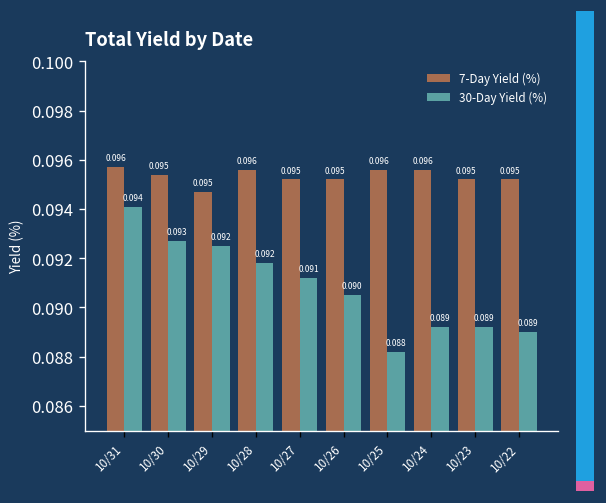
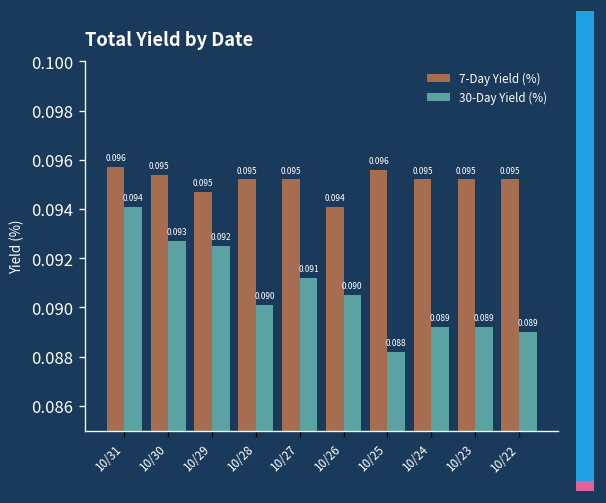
  {
    "7-Day Yield (%)": {
      "10/31": 0.096,
      "10/30": 0.095,
      "10/29": 0.095,
-     "10/28": 0.096,
+     "10/28": 0.095,
      "10/27": 0.095,
-     "10/26": 0.095,
+     "10/26": 0.094,
      "10/25": 0.096,
-     "10/24": 0.096,
+     "10/24": 0.095,
      "10/23": 0.095,
      "10/22": 0.095
    },
    "30-Day Yield (%)": {
      "10/31": 0.094,
      "10/30": 0.093,
      "10/29": 0.092,
-     "10/28": 0.092,
+     "10/28": 0.090,
      "10/27": 0.091,
      "10/26": 0.090,
      "10/25": 0.088,
      "10/24": 0.089,
      "10/23": 0.089,
      "10/22": 0.089
    }
  }
